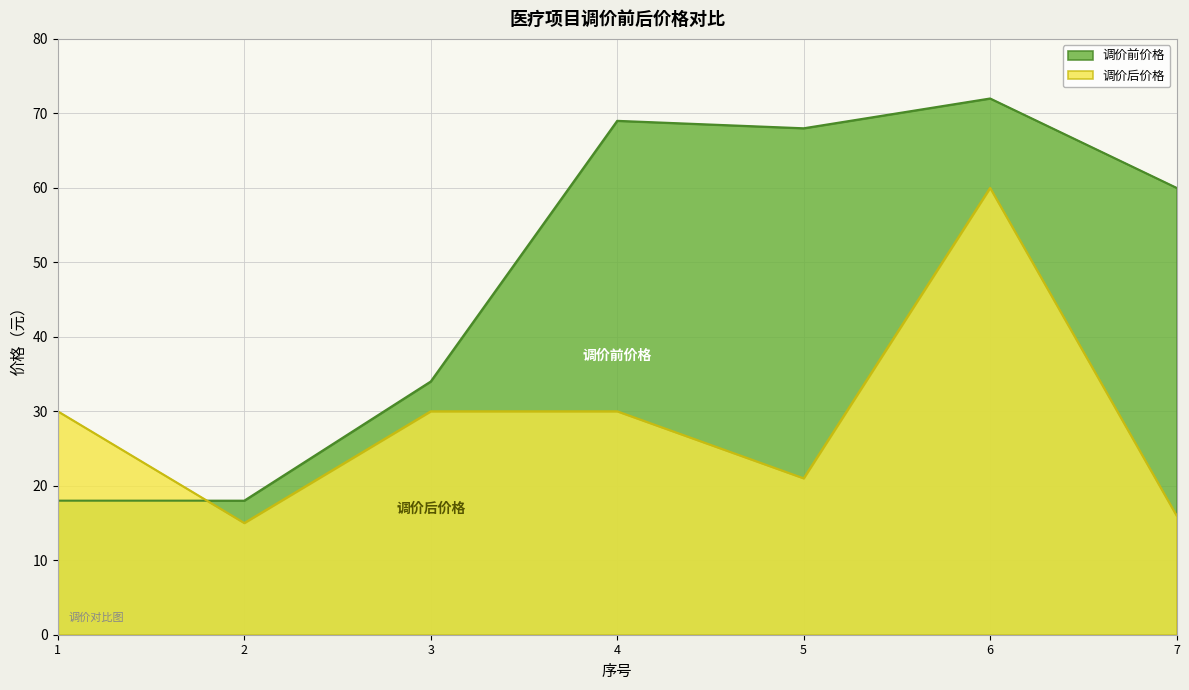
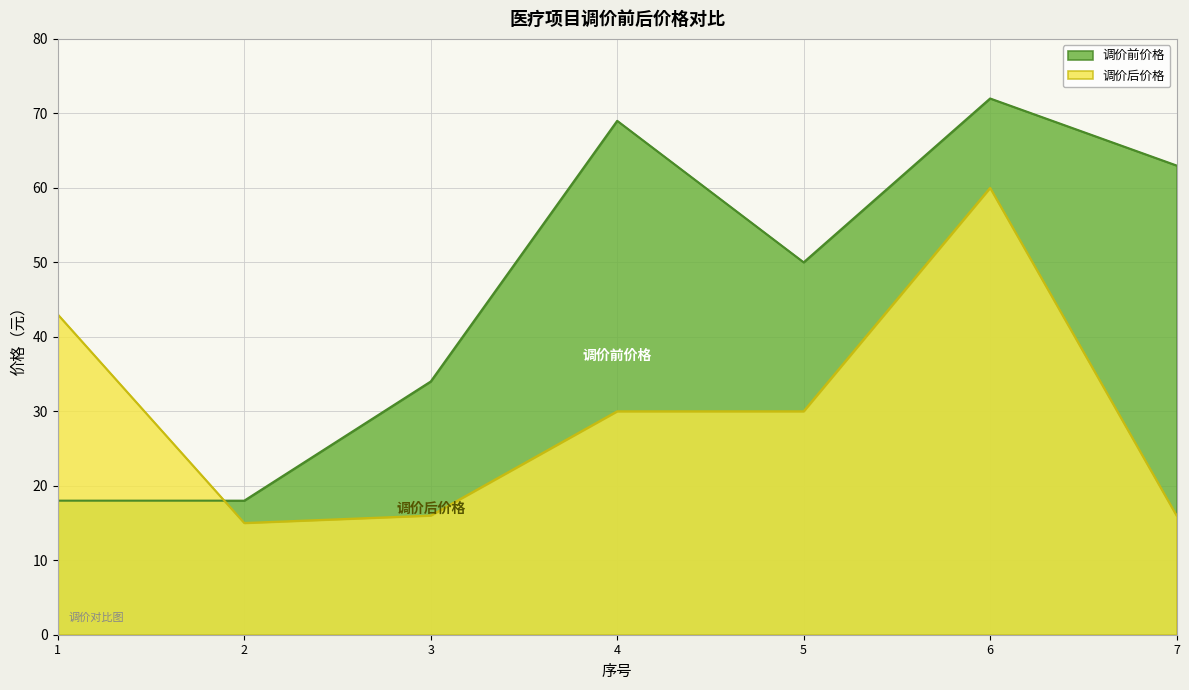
  {
    "调价前价格": {
      "1": 18,
      "2": 18,
      "3": 34,
      "4": 69,
-     "5": 68,
+     "5": 50,
      "6": 72,
-     "7": 60
+     "7": 63
    },
    "调价后价格": {
-     "1": 30,
+     "1": 43,
      "2": 15,
-     "3": 30,
+     "3": 16,
      "4": 30,
-     "5": 21,
+     "5": 30,
      "6": 60,
      "7": 16
    }
  }
